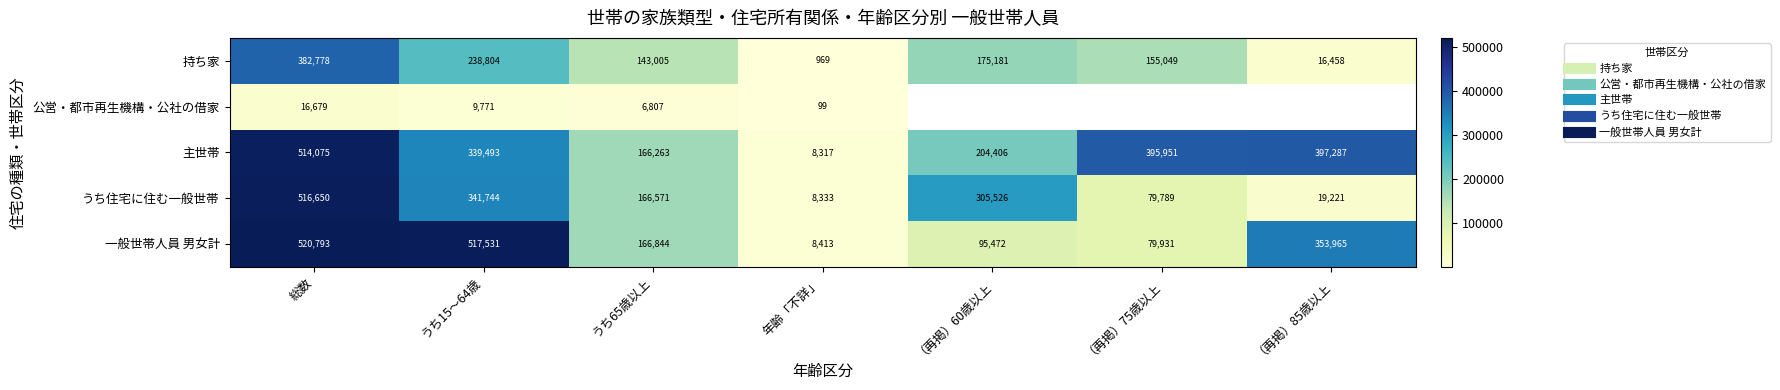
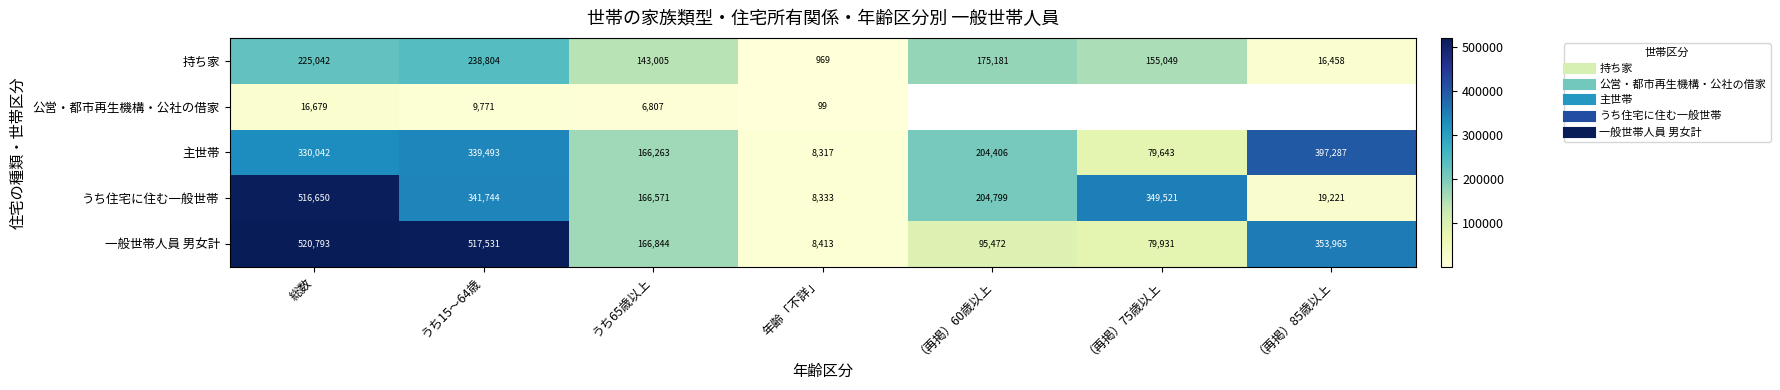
  {
    "持ち家": {
-     "総数": "382,778",
+     "総数": "225,042",
      "うち15～64歳": "238,804",
      "うち65歳以上": "143,005",
      "年齢「不詳」": "969",
      "（再掲）60歳以上": "175,181",
      "（再掲）75歳以上": "155,049",
      "（再掲）85歳以上": "16,458"
    },
    "公営・都市再生機構・公社の借家": {
      "総数": "16,679",
      "うち15～64歳": "9,771",
      "うち65歳以上": "6,807",
      "年齢「不詳」": "99"
    },
    "主世帯": {
-     "総数": "514,075",
+     "総数": "330,042",
      "うち15～64歳": "339,493",
      "うち65歳以上": "166,263",
      "年齢「不詳」": "8,317",
      "（再掲）60歳以上": "204,406",
-     "（再掲）75歳以上": "395,951",
+     "（再掲）75歳以上": "79,643",
      "（再掲）85歳以上": "397,287"
    },
    "うち住宅に住む一般世帯": {
      "総数": "516,650",
      "うち15～64歳": "341,744",
      "うち65歳以上": "166,571",
      "年齢「不詳」": "8,333",
-     "（再掲）60歳以上": "305,526",
-     "（再掲）75歳以上": "79,789",
+     "（再掲）60歳以上": "204,799",
+     "（再掲）75歳以上": "349,521",
      "（再掲）85歳以上": "19,221"
    },
    "一般世帯人員 男女計": {
      "総数": "520,793",
      "うち15～64歳": "517,531",
      "うち65歳以上": "166,844",
      "年齢「不詳」": "8,413",
      "（再掲）60歳以上": "95,472",
      "（再掲）75歳以上": "79,931",
      "（再掲）85歳以上": "353,965"
    }
  }
